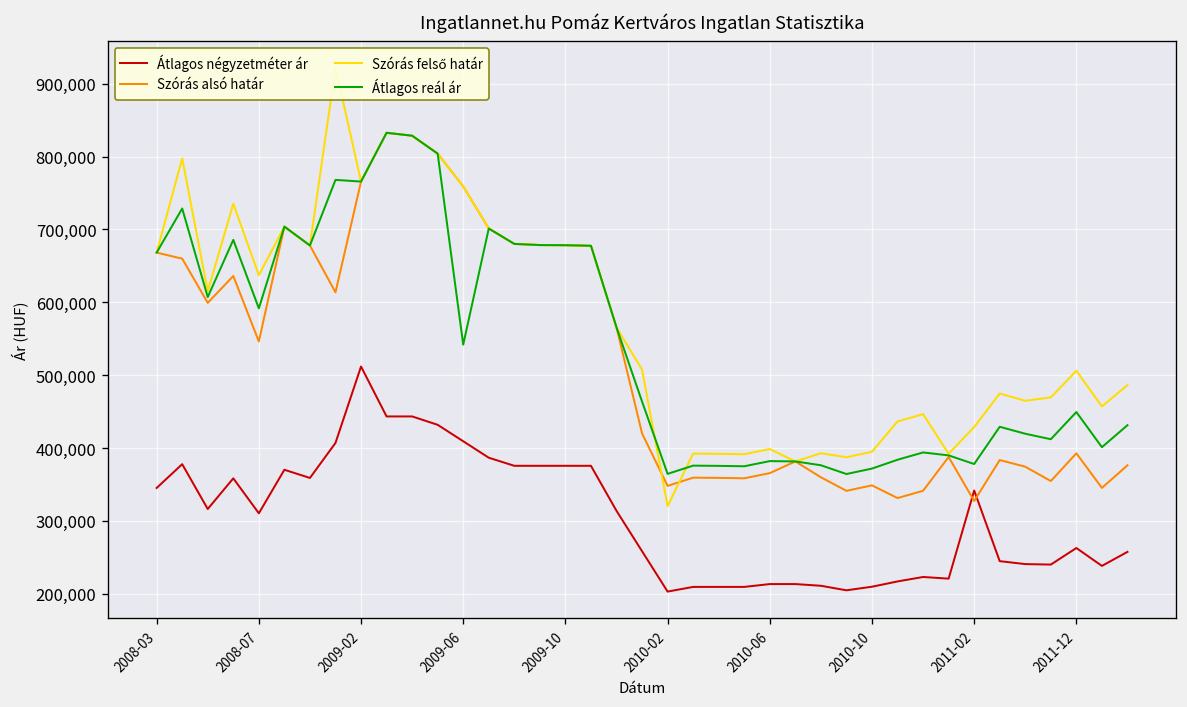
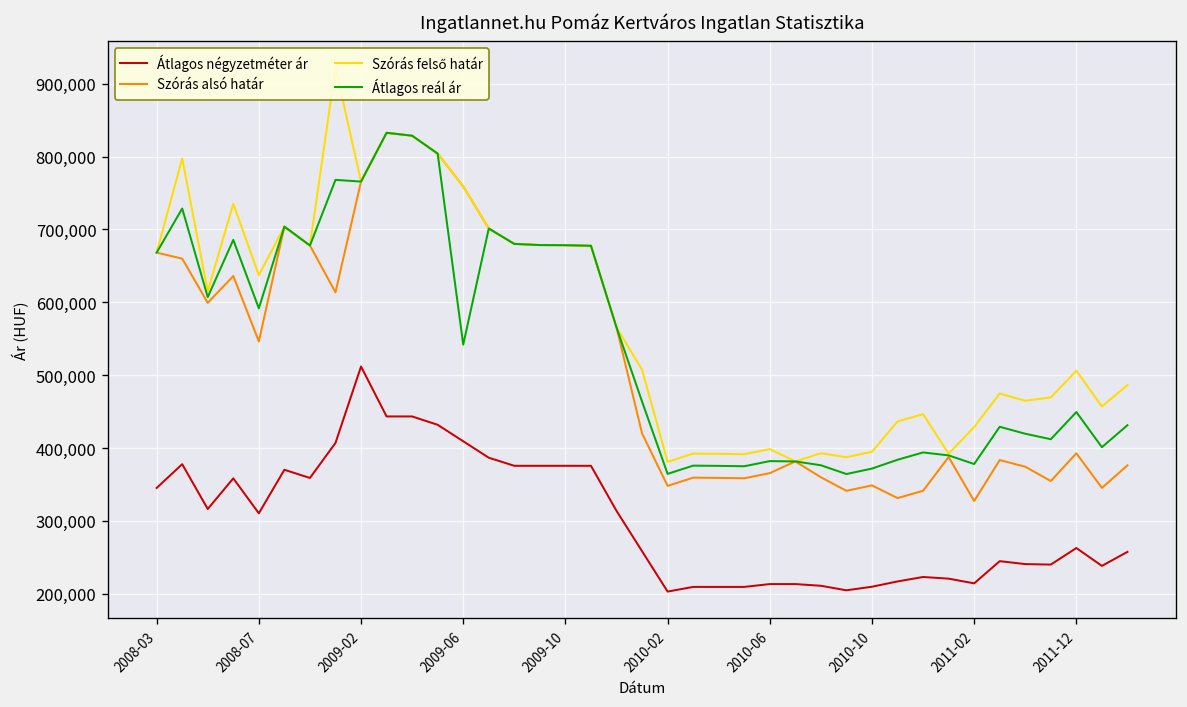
  {
    "Átlagos négyzetméter ár": {
      "2008-03": "350,000",
      "2008-07": "310,000",
      "2009-02": "510,000",
      "2009-06": "410,000",
      "2009-10": "380,000",
      "2010-02": "200,000",
      "2010-06": "210,000",
      "2010-10": "210,000",
-     "2011-02": "340,000",
+     "2011-02": "210,000",
      "2011-12": "260,000"
    },
    "Szórás alsó határ": {
      "2008-07": "550,000",
      "2010-02": "350,000",
      "2010-06": "370,000",
      "2010-10": "350,000",
      "2011-02": "330,000",
      "2011-12": "390,000"
    },
    "Szórás felső határ": {
      "2008-07": "640,000",
-     "2010-02": "320,000",
+     "2010-02": "380,000",
      "2010-06": "400,000",
      "2010-10": "390,000",
      "2011-02": "430,000",
      "2011-12": "510,000"
    },
    "Átlagos reál ár": {
      "2008-07": "590,000",
      "2009-06": "540,000",
      "2010-02": "360,000",
      "2010-06": "380,000",
      "2010-10": "370,000",
      "2011-02": "380,000",
      "2011-12": "450,000"
    }
  }
